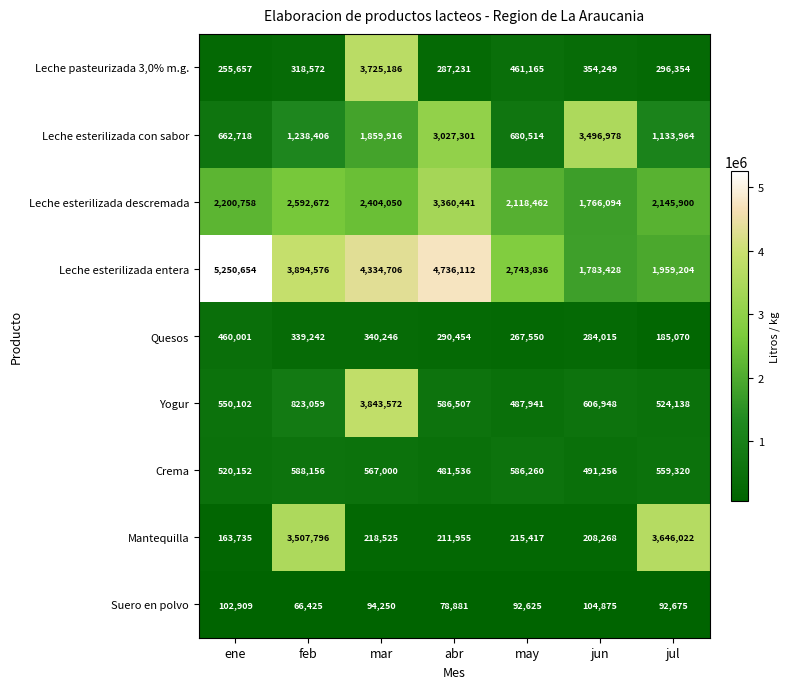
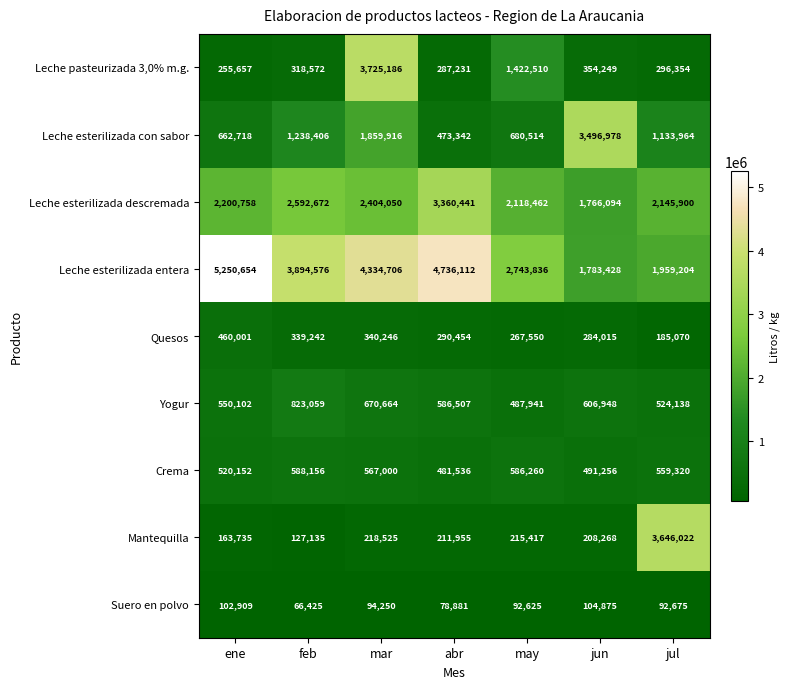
  {
    "Leche pasteurizada 3,0% m.g.": {
      "ene": "255,657",
      "feb": "318,572",
      "mar": "3,725,186",
      "abr": "287,231",
-     "may": "461,165",
+     "may": "1,422,510",
      "jun": "354,249",
      "jul": "296,354"
    },
    "Leche esterilizada con sabor": {
      "ene": "662,718",
      "feb": "1,238,406",
      "mar": "1,859,916",
-     "abr": "3,027,301",
+     "abr": "473,342",
      "may": "680,514",
      "jun": "3,496,978",
      "jul": "1,133,964"
    },
    "Leche esterilizada descremada": {
      "ene": "2,200,758",
      "feb": "2,592,672",
      "mar": "2,404,050",
      "abr": "3,360,441",
      "may": "2,118,462",
      "jun": "1,766,094",
      "jul": "2,145,900"
    },
    "Leche esterilizada entera": {
      "ene": "5,250,654",
      "feb": "3,894,576",
      "mar": "4,334,706",
      "abr": "4,736,112",
      "may": "2,743,836",
      "jun": "1,783,428",
      "jul": "1,959,204"
    },
    "Quesos": {
      "ene": "460,001",
      "feb": "339,242",
      "mar": "340,246",
      "abr": "290,454",
      "may": "267,550",
      "jun": "284,015",
      "jul": "185,070"
    },
    "Yogur": {
      "ene": "550,102",
      "feb": "823,059",
-     "mar": "3,843,572",
+     "mar": "670,664",
      "abr": "586,507",
      "may": "487,941",
      "jun": "606,948",
      "jul": "524,138"
    },
    "Crema": {
      "ene": "520,152",
      "feb": "588,156",
      "mar": "567,000",
      "abr": "481,536",
      "may": "586,260",
      "jun": "491,256",
      "jul": "559,320"
    },
    "Mantequilla": {
      "ene": "163,735",
-     "feb": "3,507,796",
+     "feb": "127,135",
      "mar": "218,525",
      "abr": "211,955",
      "may": "215,417",
      "jun": "208,268",
      "jul": "3,646,022"
    },
    "Suero en polvo": {
      "ene": "102,909",
      "feb": "66,425",
      "mar": "94,250",
      "abr": "78,881",
      "may": "92,625",
      "jun": "104,875",
      "jul": "92,675"
    }
  }
